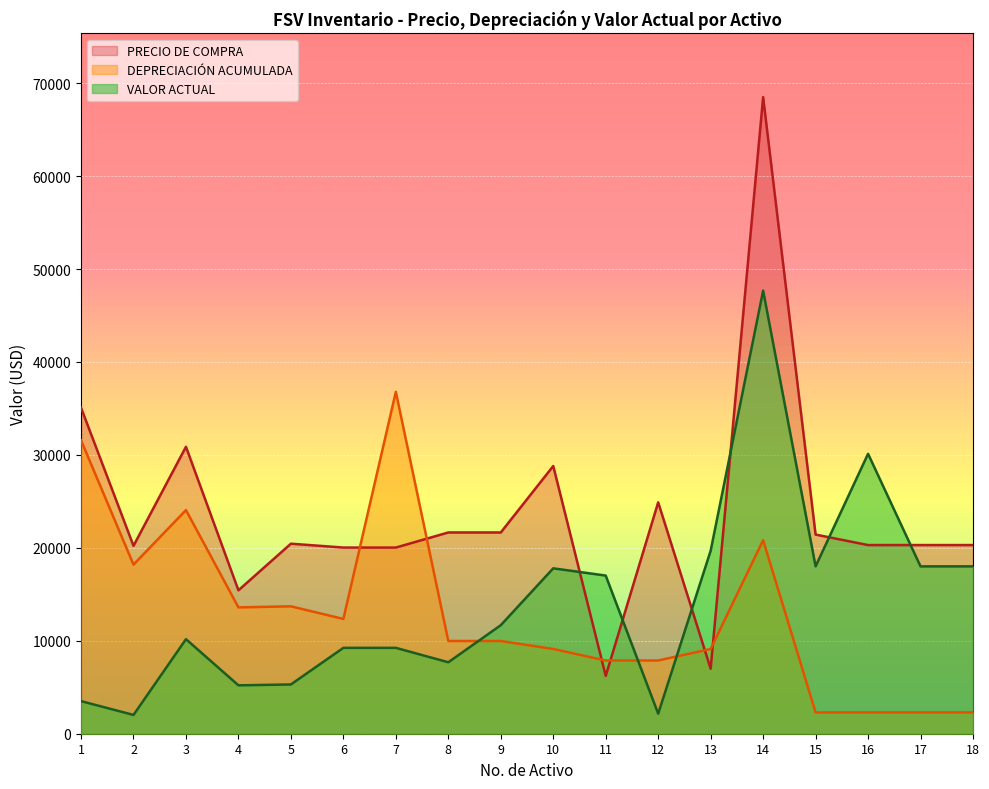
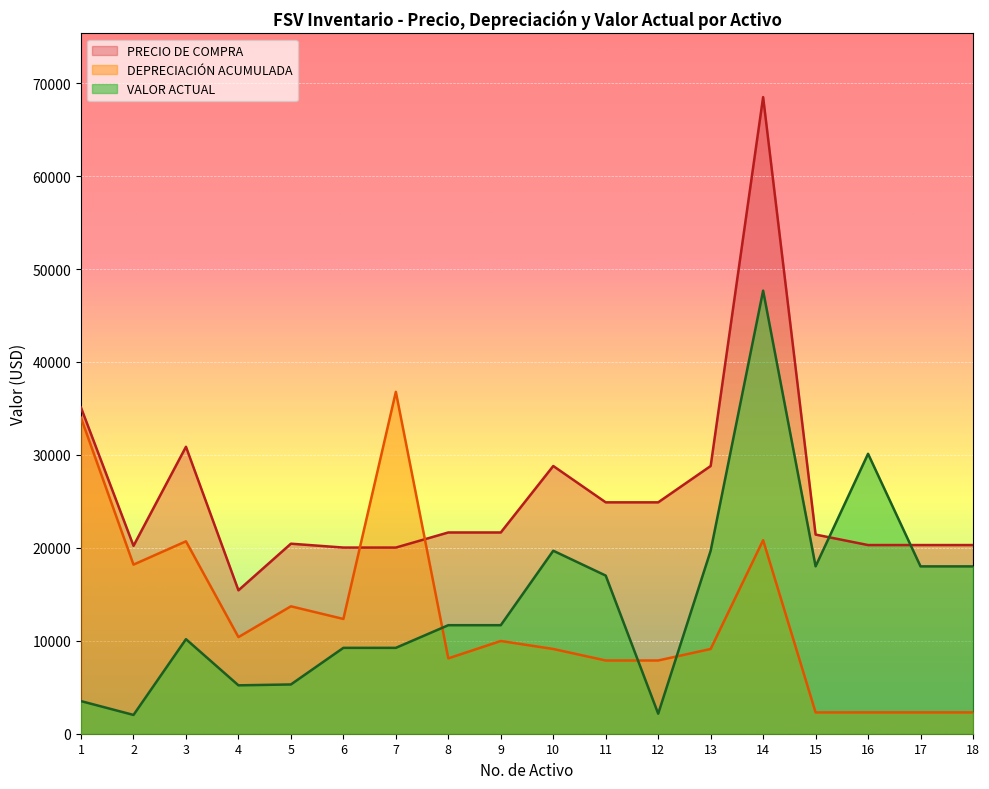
  {
    "PRECIO DE COMPRA": {
      "1": 35000,
      "2": 20000,
      "3": 31000,
      "4": 15000,
      "5": 20000,
      "6": 20000,
      "7": 20000,
      "8": 22000,
      "9": 22000,
      "10": 29000,
-     "11": 6000,
+     "11": 25000,
      "12": 25000,
-     "13": 7000,
+     "13": 29000,
      "14": 69000,
      "15": 21000,
      "16": 20000,
      "17": 20000,
      "18": 20000
    },
    "DEPRECIACIÓN ACUMULADA": {
-     "1": 32000,
+     "1": 34000,
      "2": 18000,
-     "3": 24000,
-     "4": 14000,
+     "3": 21000,
+     "4": 10000,
      "5": 14000,
      "6": 12000,
      "7": 37000,
-     "8": 10000,
+     "8": 8000,
      "9": 10000,
      "10": 9000,
      "11": 8000,
      "12": 8000,
      "13": 9000,
      "14": 21000,
      "15": 2000,
      "16": 2000,
      "17": 2000,
      "18": 2000
    },
    "VALOR ACTUAL": {
      "1": 4000,
      "2": 2000,
      "3": 10000,
      "4": 5000,
      "5": 5000,
      "6": 9000,
      "7": 9000,
-     "8": 8000,
+     "8": 12000,
      "9": 12000,
-     "10": 18000,
+     "10": 20000,
      "11": 17000,
      "12": 2000,
      "13": 20000,
      "14": 48000,
      "15": 18000,
      "16": 30000,
      "17": 18000,
      "18": 18000
    }
  }
